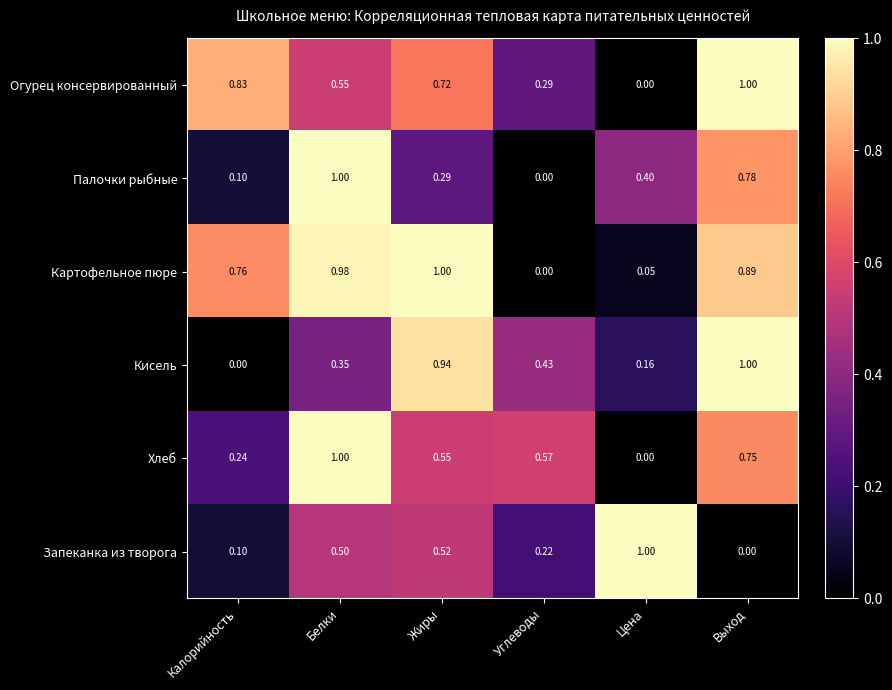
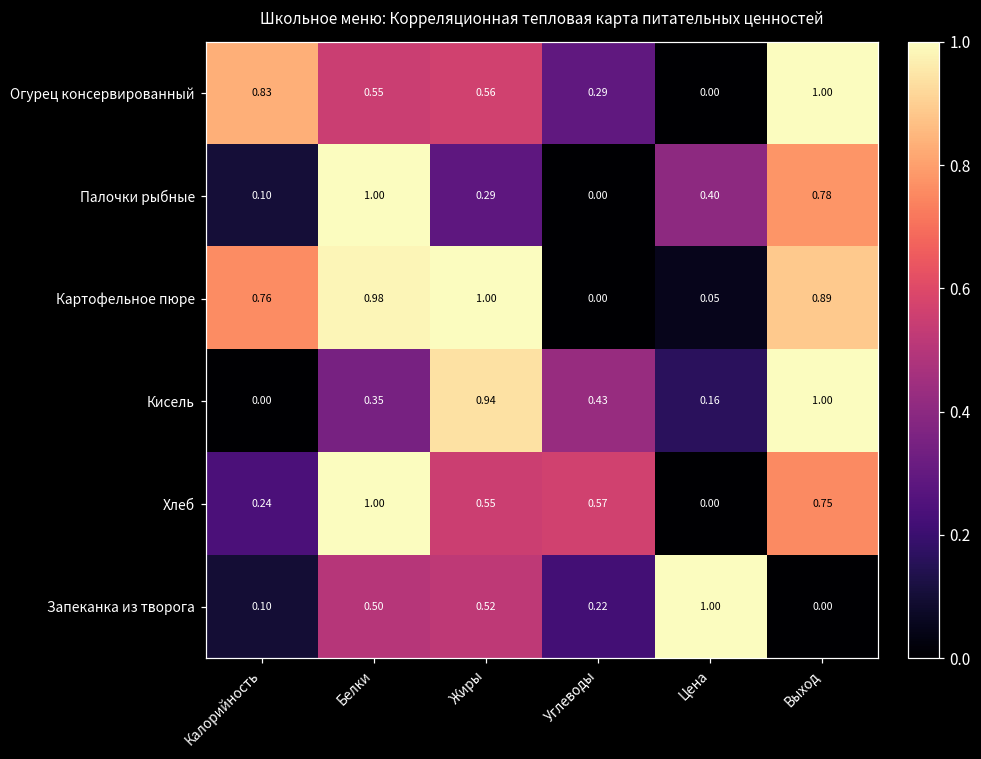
  {
    "Огурец консервированный": {
      "Калорийность": 0.83,
      "Белки": 0.55,
-     "Жиры": 0.72,
+     "Жиры": 0.56,
      "Углеводы": 0.29,
      "Цена": 0.00,
      "Выход": 1.00
    },
    "Палочки рыбные": {
      "Калорийность": 0.10,
      "Белки": 1.00,
      "Жиры": 0.29,
      "Углеводы": 0.00,
      "Цена": 0.40,
      "Выход": 0.78
    },
    "Картофельное пюре": {
      "Калорийность": 0.76,
      "Белки": 0.98,
      "Жиры": 1.00,
      "Углеводы": 0.00,
      "Цена": 0.05,
      "Выход": 0.89
    },
    "Кисель": {
      "Калорийность": 0.00,
      "Белки": 0.35,
      "Жиры": 0.94,
      "Углеводы": 0.43,
      "Цена": 0.16,
      "Выход": 1.00
    },
    "Хлеб": {
      "Калорийность": 0.24,
      "Белки": 1.00,
      "Жиры": 0.55,
      "Углеводы": 0.57,
      "Цена": 0.00,
      "Выход": 0.75
    },
    "Запеканка из творога": {
      "Калорийность": 0.10,
      "Белки": 0.50,
      "Жиры": 0.52,
      "Углеводы": 0.22,
      "Цена": 1.00,
      "Выход": 0.00
    }
  }
